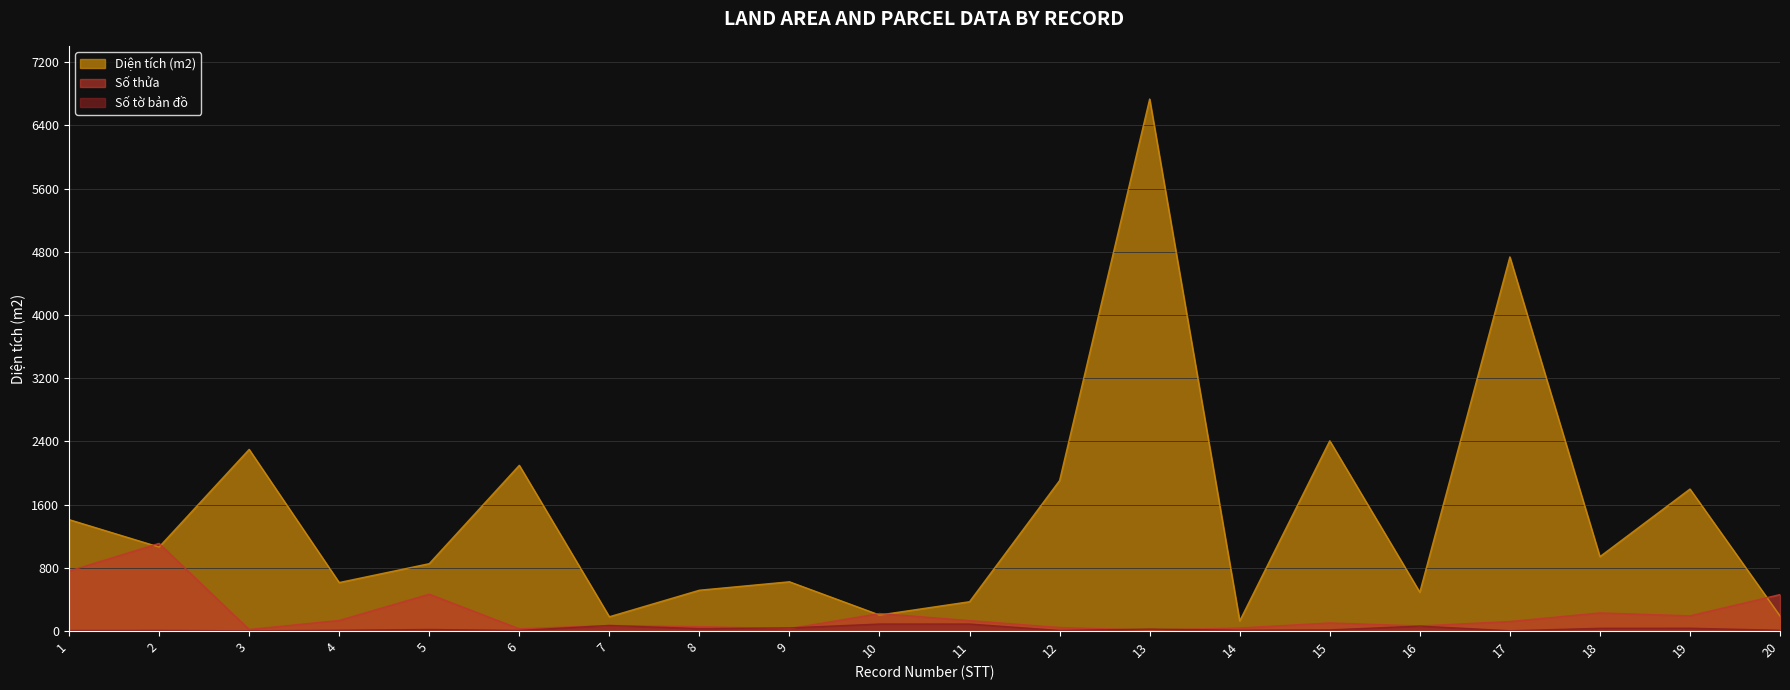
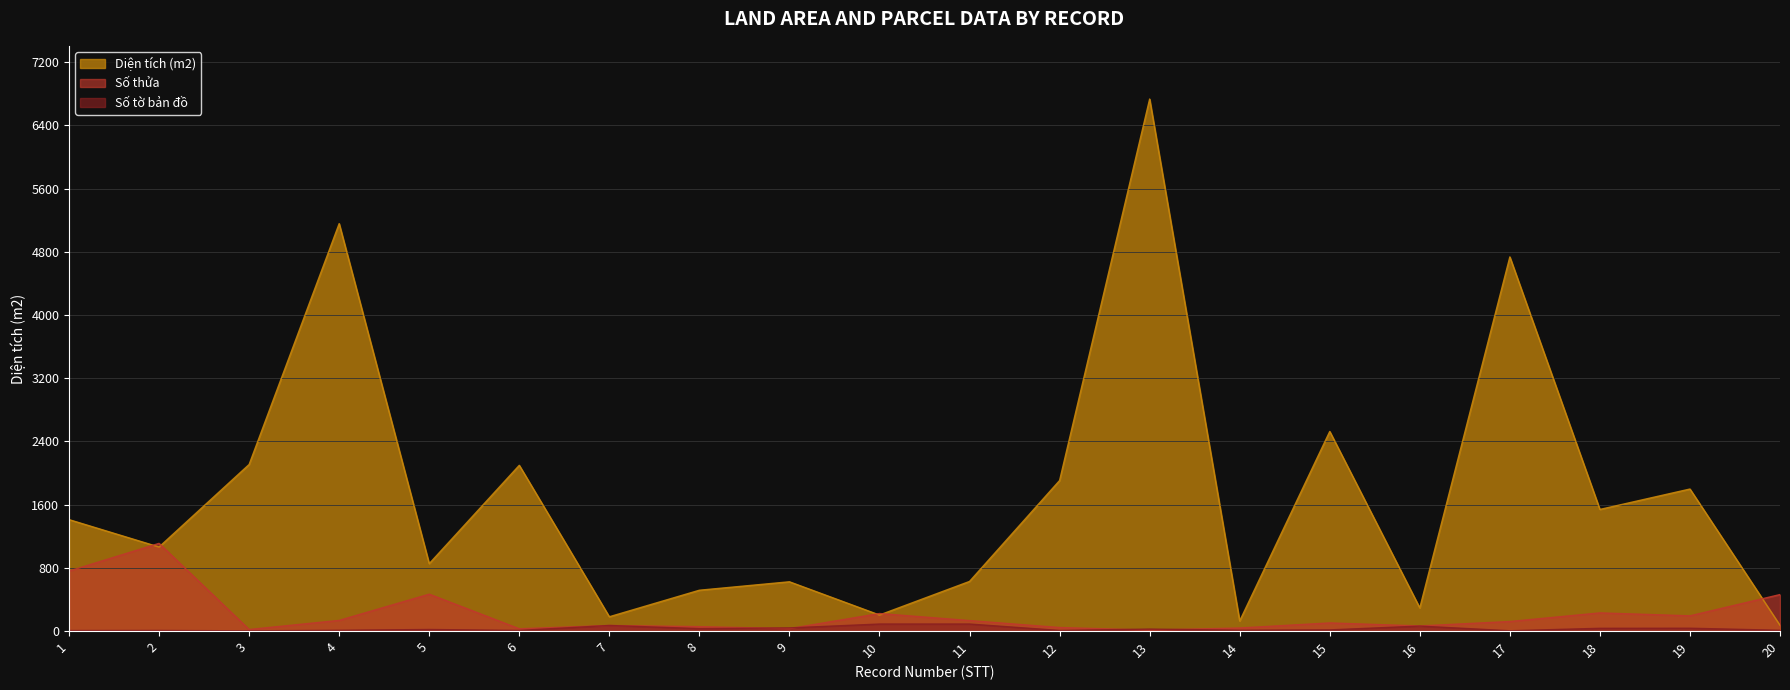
  {
    "Diện tích (m2)": {
      "1": 1400,
      "2": 1100,
-     "3": 2300,
-     "4": 600,
+     "3": 2100,
+     "4": 5200,
      "5": 900,
      "6": 2100,
      "7": 200,
      "8": 500,
      "9": 600,
-     "11": 400,
+     "11": 600,
      "12": 1900,
      "13": 6700,
      "14": 100,
-     "15": 2400,
-     "16": 500,
+     "15": 2500,
+     "16": 300,
      "17": 4700,
-     "18": 900,
+     "18": 1500,
      "19": 1800,
-     "20": 200
+     "20": 100
    }
  }
